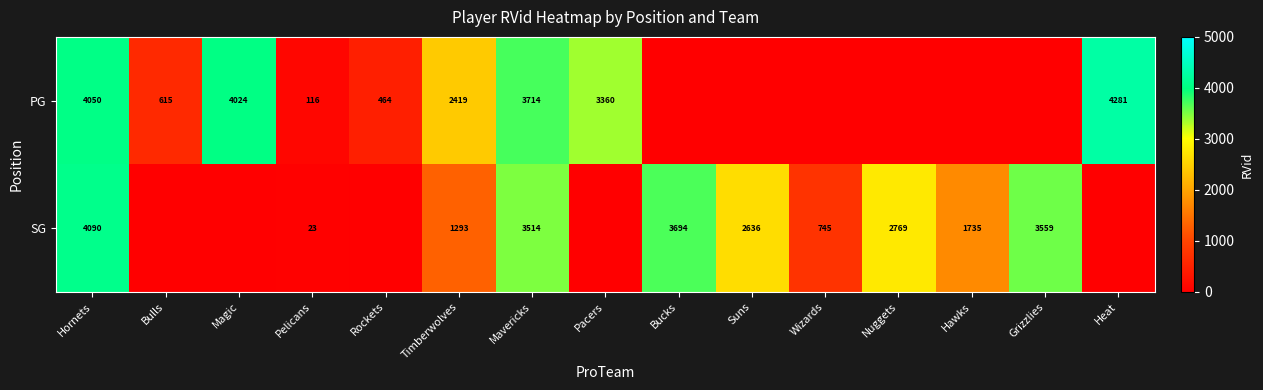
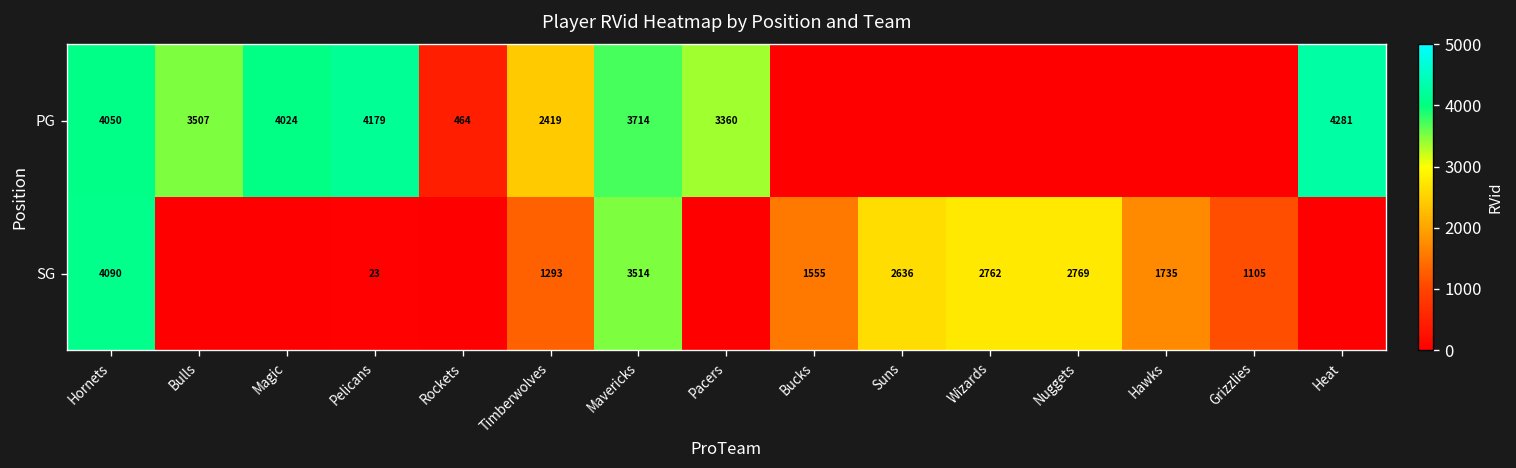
  {
    "PG": {
      "Hornets": 4050,
-     "Bulls": 615,
+     "Bulls": 3507,
      "Magic": 4024,
-     "Pelicans": 116,
+     "Pelicans": 4179,
      "Rockets": 464,
      "Timberwolves": 2419,
      "Mavericks": 3714,
      "Pacers": 3360,
      "Heat": 4281
    },
    "SG": {
      "Hornets": 4090,
      "Pelicans": 23,
      "Timberwolves": 1293,
      "Mavericks": 3514,
-     "Bucks": 3694,
+     "Bucks": 1555,
      "Suns": 2636,
-     "Wizards": 745,
+     "Wizards": 2762,
      "Nuggets": 2769,
      "Hawks": 1735,
-     "Grizzlies": 3559
+     "Grizzlies": 1105
    }
  }
